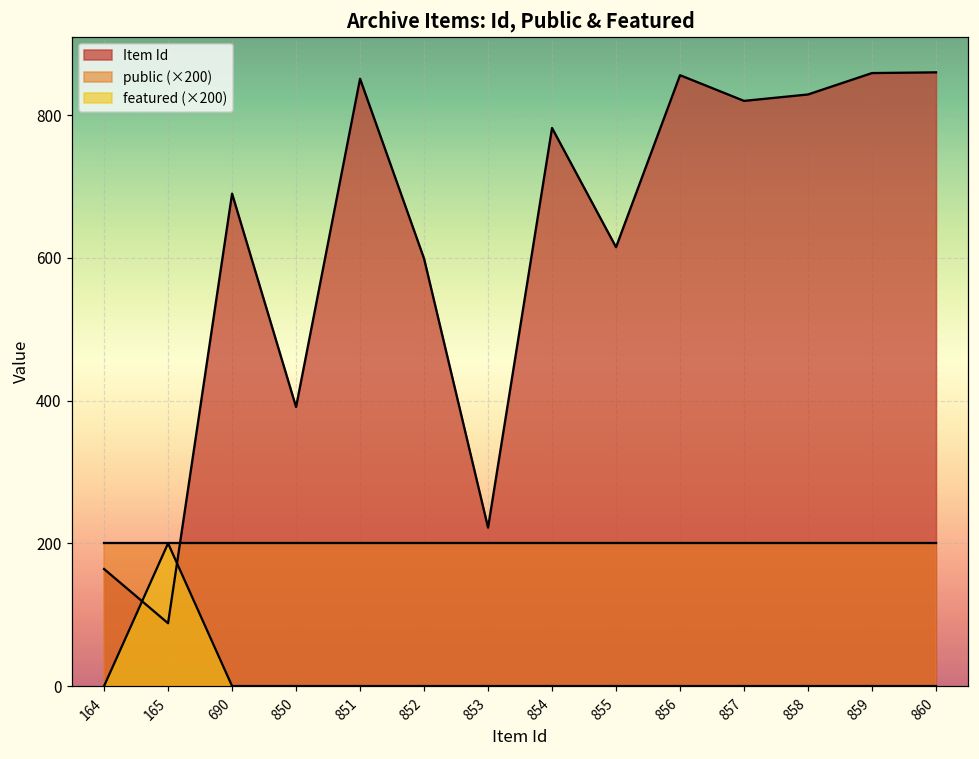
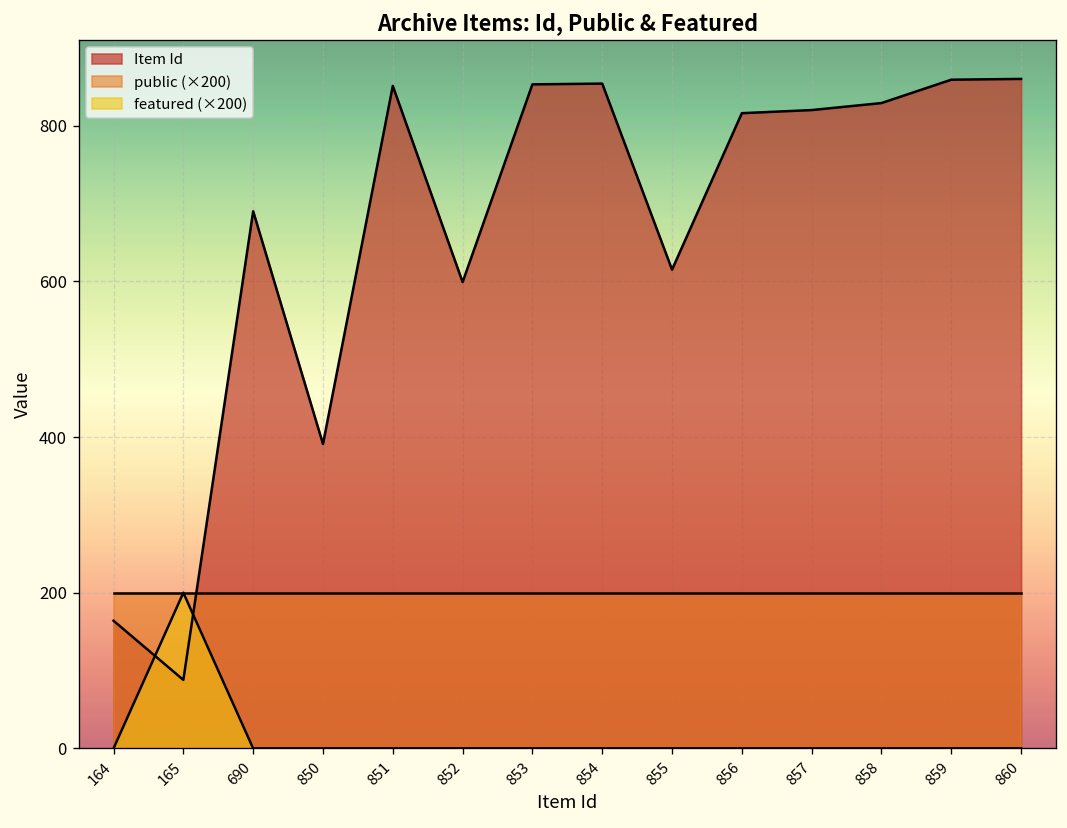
  {
    "Item Id": {
      "164": 160,
      "165": 90,
      "690": 690,
      "850": 390,
      "851": 850,
      "852": 600,
-     "853": 220,
-     "854": 780,
+     "853": 850,
+     "854": 850,
      "855": 620,
-     "856": 860,
+     "856": 820,
      "857": 820,
      "858": 830,
      "859": 860,
      "860": 860
    },
    "public (×200)": {
      "164": 200,
      "690": 200,
      "850": 200,
      "851": 200,
      "852": 200,
      "853": 200,
      "854": 200,
      "855": 200,
      "856": 200,
      "857": 200,
      "858": 200,
      "859": 200,
      "860": 200
    },
    "featured (×200)": {
      "164": 0,
      "690": 0,
      "850": 0,
      "851": 0,
      "852": 0,
      "853": 0,
      "854": 0,
      "855": 0,
      "856": 0,
      "857": 0,
      "858": 0,
      "859": 0,
      "860": 0
    }
  }
